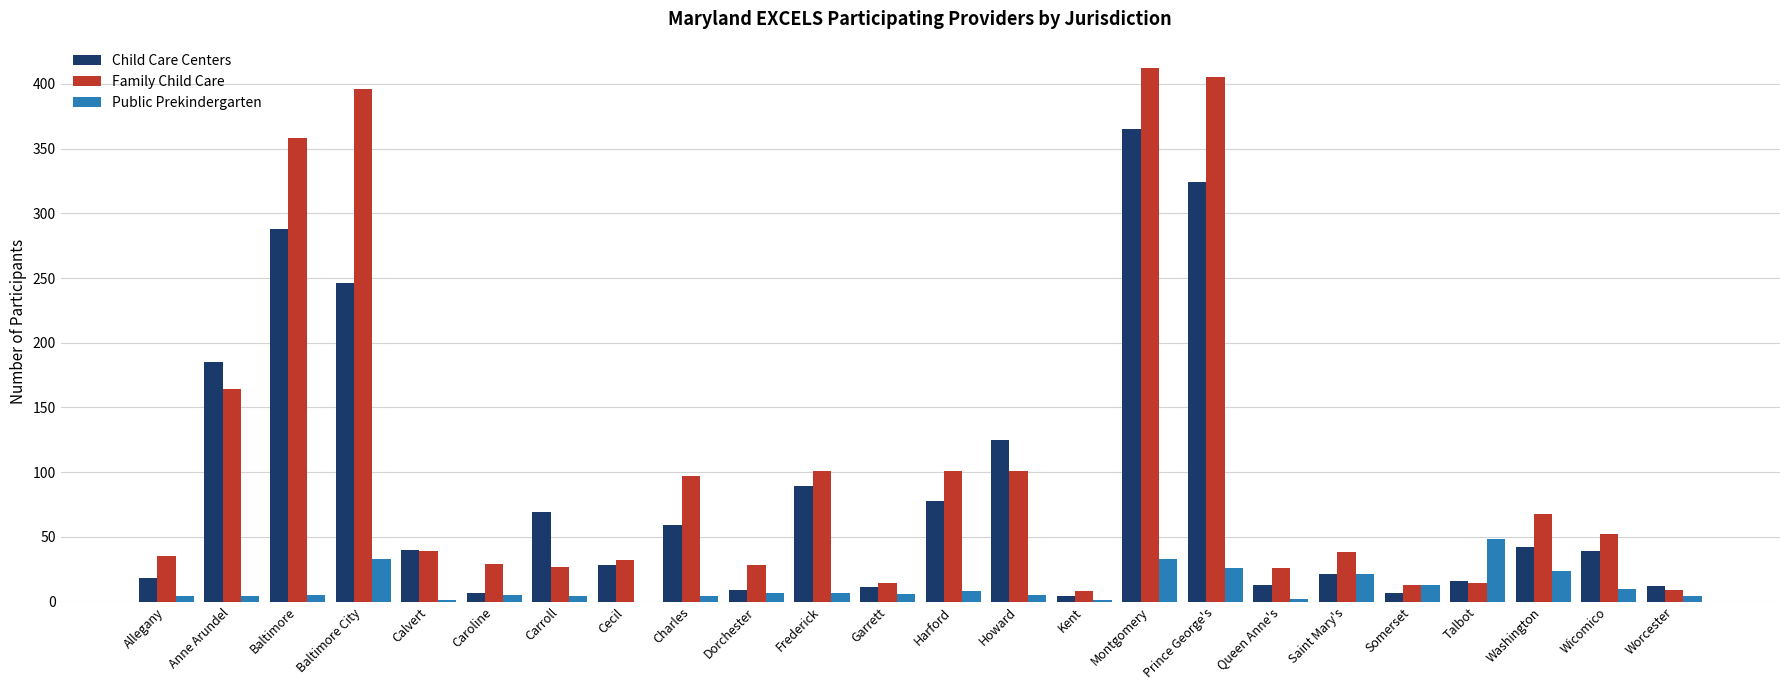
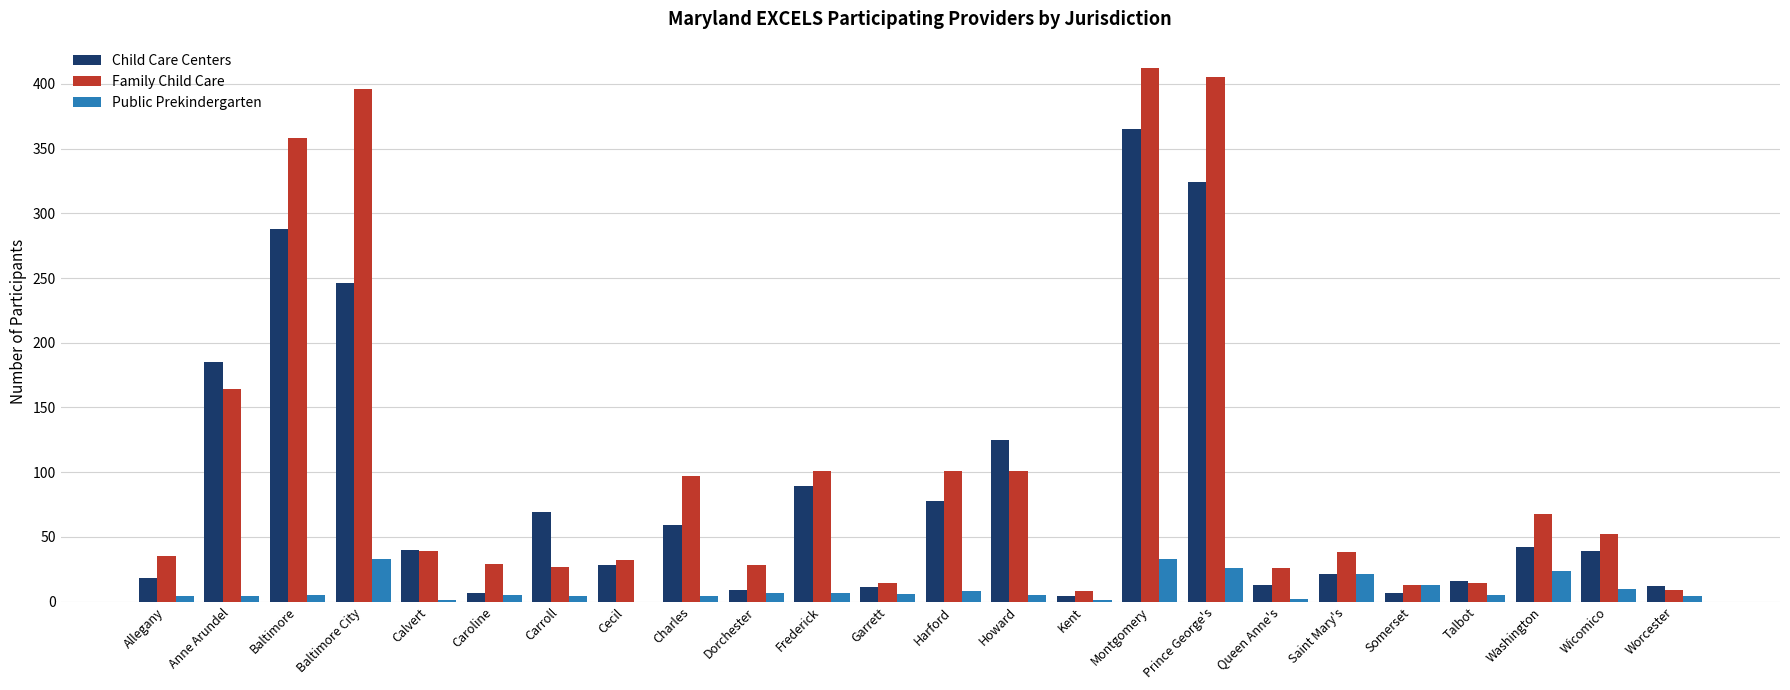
  {
    "Child Care Centers": {
      "Allegany": 18,
      "Anne Arundel": 185,
      "Baltimore": 288,
      "Baltimore City": 246,
      "Calvert": 40,
      "Caroline": 7,
      "Carroll": 69,
      "Cecil": 28,
      "Charles": 59,
      "Dorchester": 9,
      "Frederick": 89,
      "Garrett": 11,
      "Harford": 78,
      "Howard": 125,
      "Kent": 4,
      "Montgomery": 365,
      "Prince George's": 324,
      "Queen Anne's": 13,
      "Saint Mary's": 21,
      "Somerset": 7,
      "Talbot": 16,
      "Washington": 42,
      "Wicomico": 39,
      "Worcester": 12
    },
    "Family Child Care": {
      "Allegany": 35,
      "Anne Arundel": 164,
      "Baltimore": 358,
      "Baltimore City": 396,
      "Calvert": 39,
      "Caroline": 29,
      "Carroll": 27,
      "Cecil": 32,
      "Charles": 97,
      "Dorchester": 28,
      "Frederick": 101,
      "Garrett": 14,
      "Harford": 101,
      "Howard": 101,
      "Kent": 8,
      "Montgomery": 412,
      "Prince George's": 405,
      "Queen Anne's": 26,
      "Saint Mary's": 38,
      "Somerset": 13,
      "Talbot": 14,
      "Washington": 68,
      "Wicomico": 52,
      "Worcester": 9
    },
    "Public Prekindergarten": {
      "Allegany": 4,
      "Anne Arundel": 4,
      "Baltimore": 5,
      "Baltimore City": 33,
      "Caroline": 5,
      "Carroll": 4,
      "Cecil": 0,
      "Charles": 4,
      "Dorchester": 7,
      "Frederick": 7,
      "Garrett": 6,
      "Harford": 8,
      "Howard": 5,
      "Montgomery": 33,
      "Prince George's": 26,
      "Queen Anne's": 2,
      "Saint Mary's": 21,
      "Somerset": 13,
-     "Talbot": 48,
+     "Talbot": 5,
      "Washington": 24,
      "Wicomico": 10,
      "Worcester": 4
    }
  }
